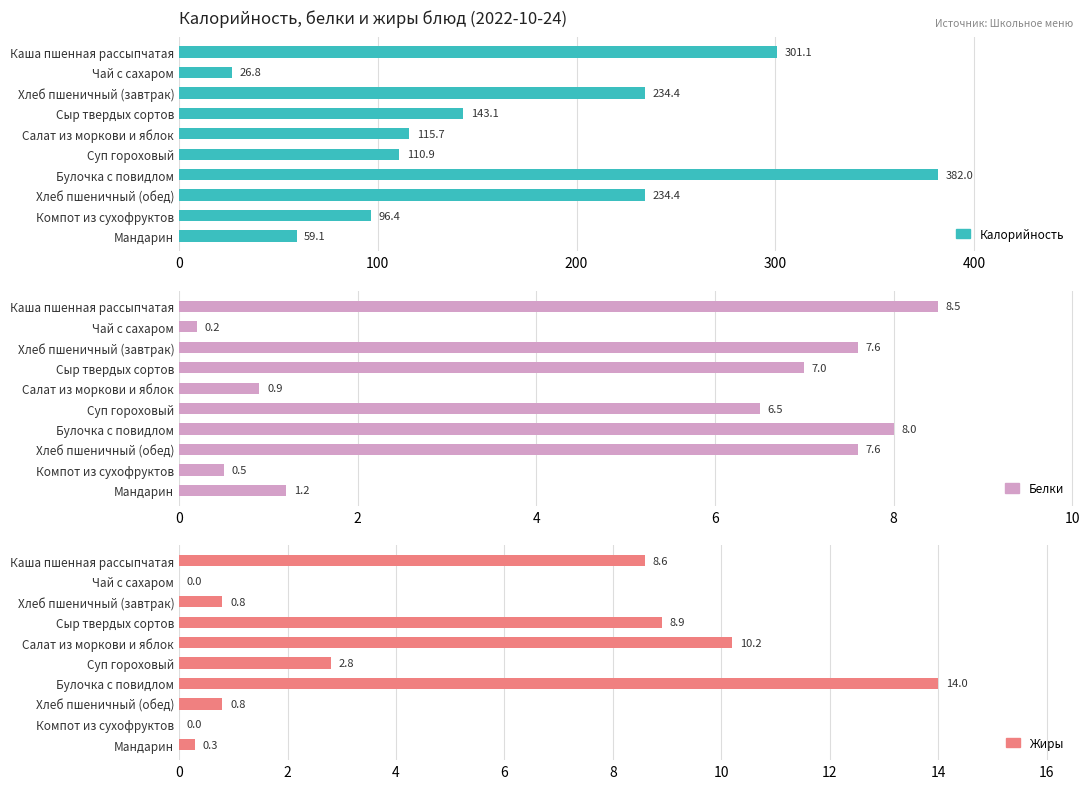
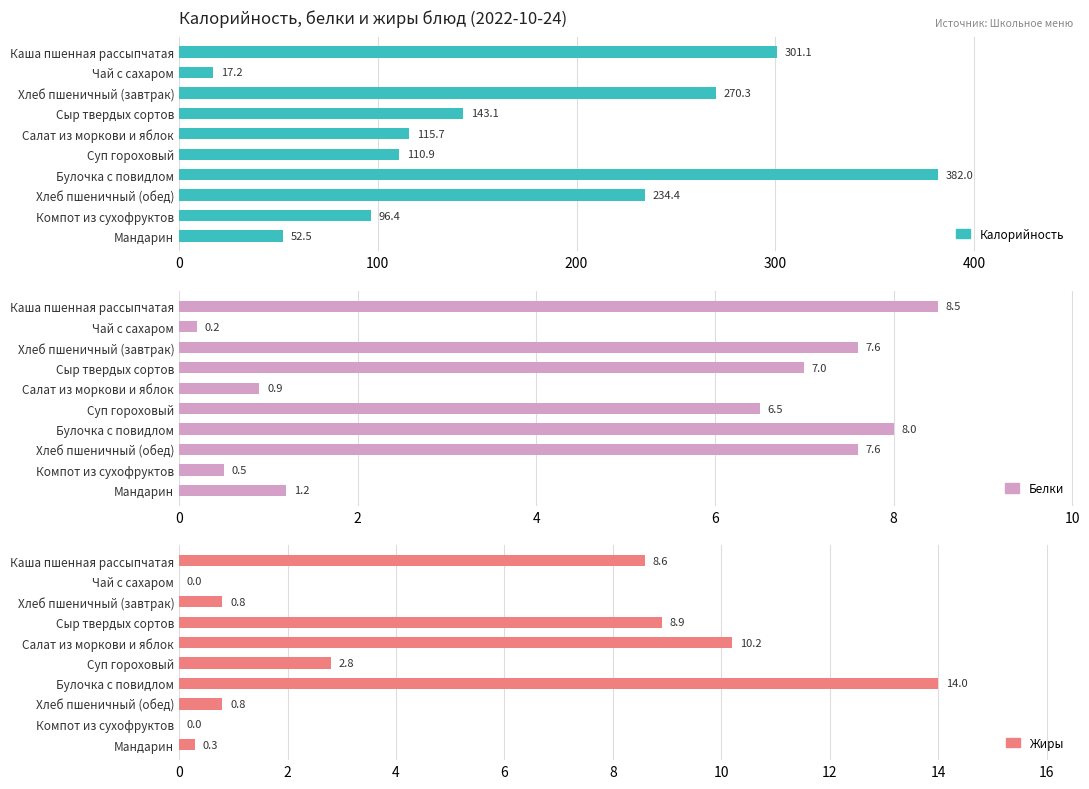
  {
    "Калорийность, белки и жиры блюд (2022-10-24)": {
      "Каша пшенная рассыпчатая": 301.1,
-     "Чай с сахаром": 26.8,
-     "Хлеб пшеничный (завтрак)": 234.4,
+     "Чай с сахаром": 17.2,
+     "Хлеб пшеничный (завтрак)": 270.3,
      "Сыр твердых сортов": 143.1,
      "Салат из моркови и яблок": 115.7,
      "Суп гороховый": 110.9,
      "Булочка с повидлом": 382.0,
      "Хлеб пшеничный (обед)": 234.4,
      "Компот из сухофруктов": 96.4,
-     "Мандарин": 59.1
+     "Мандарин": 52.5
    }
  }
